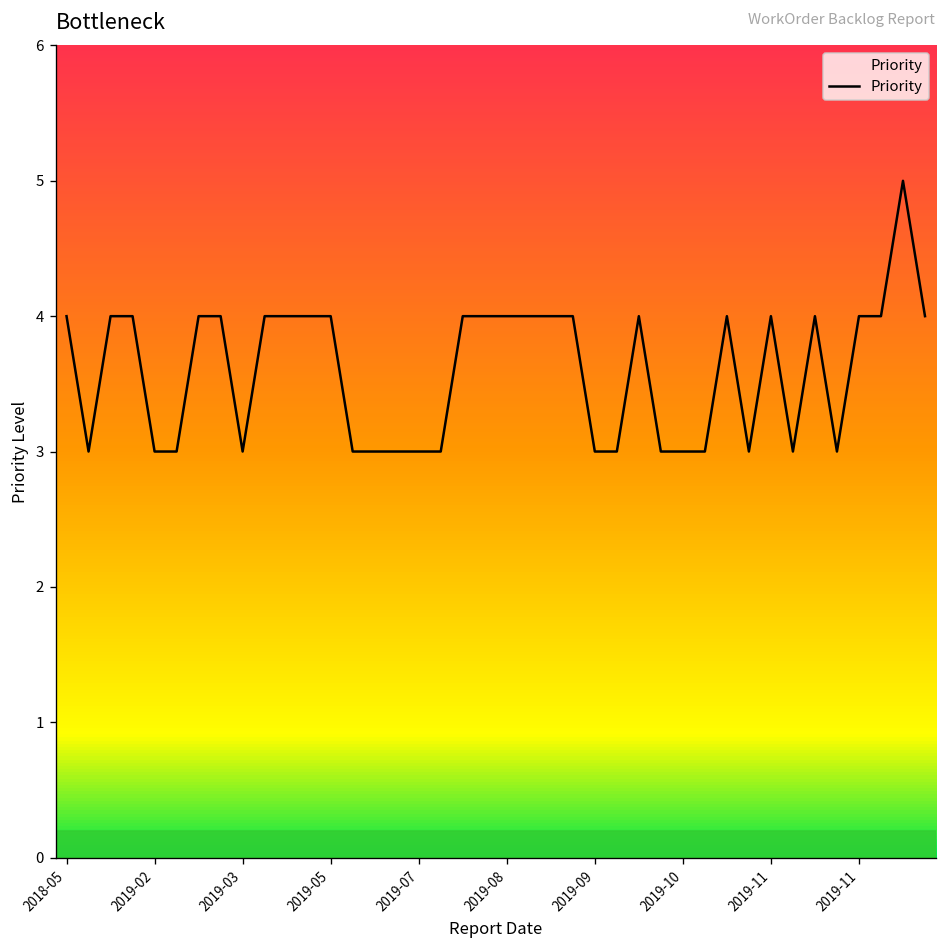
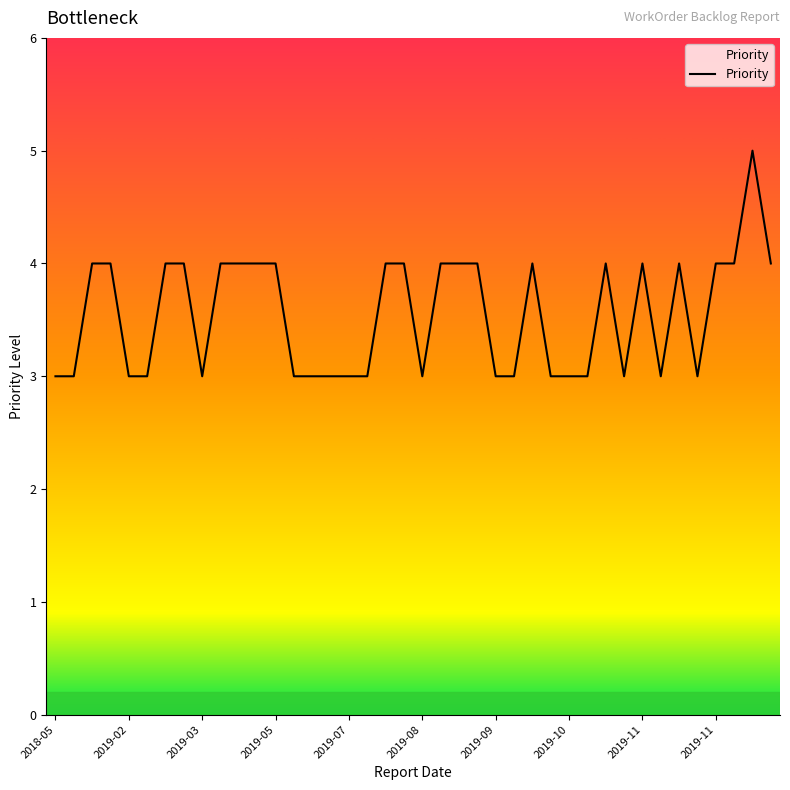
  {
-   "2018-05": 4,
+   "2018-05": 3,
    "2019-02": 3,
    "2019-03": 3,
    "2019-05": 4,
    "2019-07": 3,
-   "2019-08": 4,
+   "2019-08": 3,
    "2019-09": 3,
    "2019-10": 3
  }
